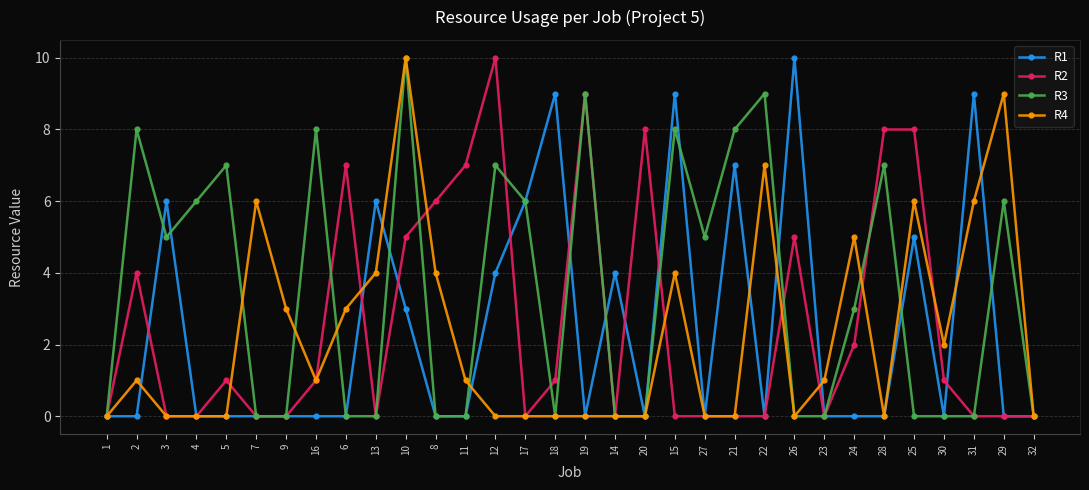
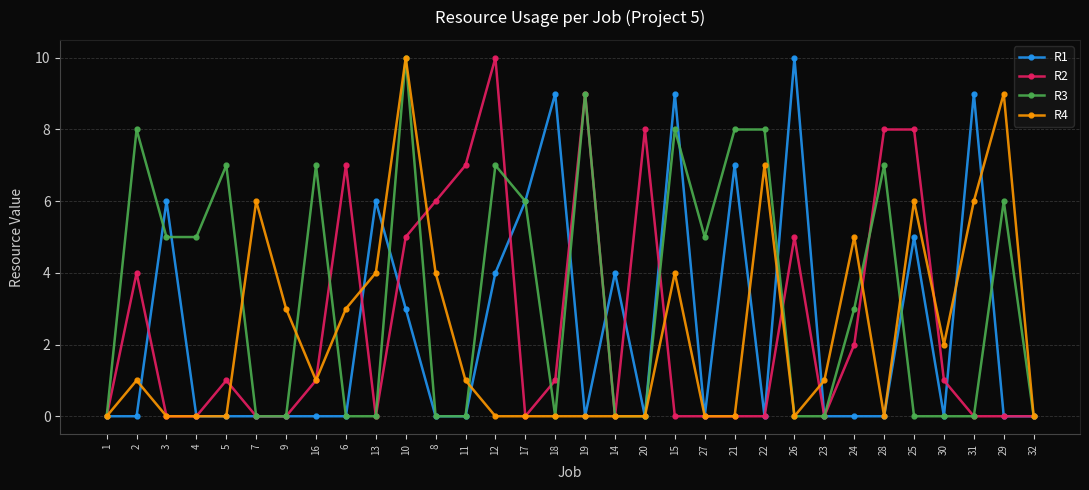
  {
    "R1": {
      "2": 0,
      "3": 6,
      "16": 0,
      "13": 6,
      "10": 3,
      "12": 4,
      "18": 9,
      "14": 4,
      "15": 9,
      "21": 7,
      "26": 10,
      "24": 0,
      "25": 5,
      "31": 9
    },
    "R2": {
      "2": 4,
      "5": 1,
      "6": 7,
      "10": 5,
      "8": 6,
      "11": 7,
      "12": 10,
      "18": 1,
      "20": 8,
      "15": 0,
      "26": 5,
      "24": 2,
      "28": 8,
      "25": 8,
      "30": 1
    },
    "R3": {
      "2": 8,
      "3": 5,
-     "4": 6,
+     "4": 5,
      "5": 7,
-     "16": 8,
+     "16": 7,
      "12": 7,
      "15": 8,
      "27": 5,
      "21": 8,
-     "22": 9,
+     "22": 8,
      "24": 3,
      "28": 7,
      "25": 0,
      "29": 6
    },
    "R4": {
      "2": 1,
      "7": 6,
      "9": 3,
      "6": 3,
      "13": 4,
      "8": 4,
      "11": 1,
      "12": 0,
      "15": 4,
      "22": 7,
      "23": 1,
      "24": 5,
      "25": 6,
      "30": 2,
      "31": 6,
      "29": 9
    }
  }
